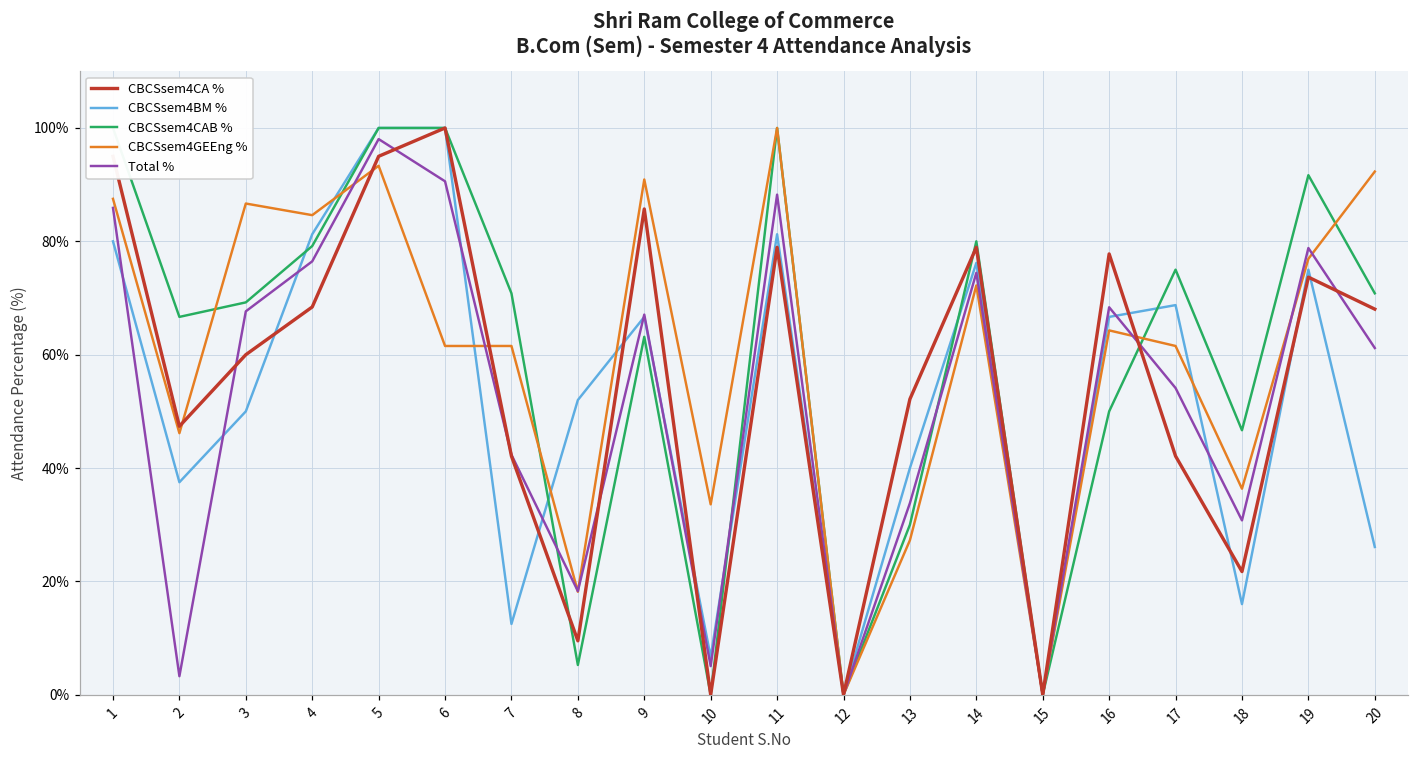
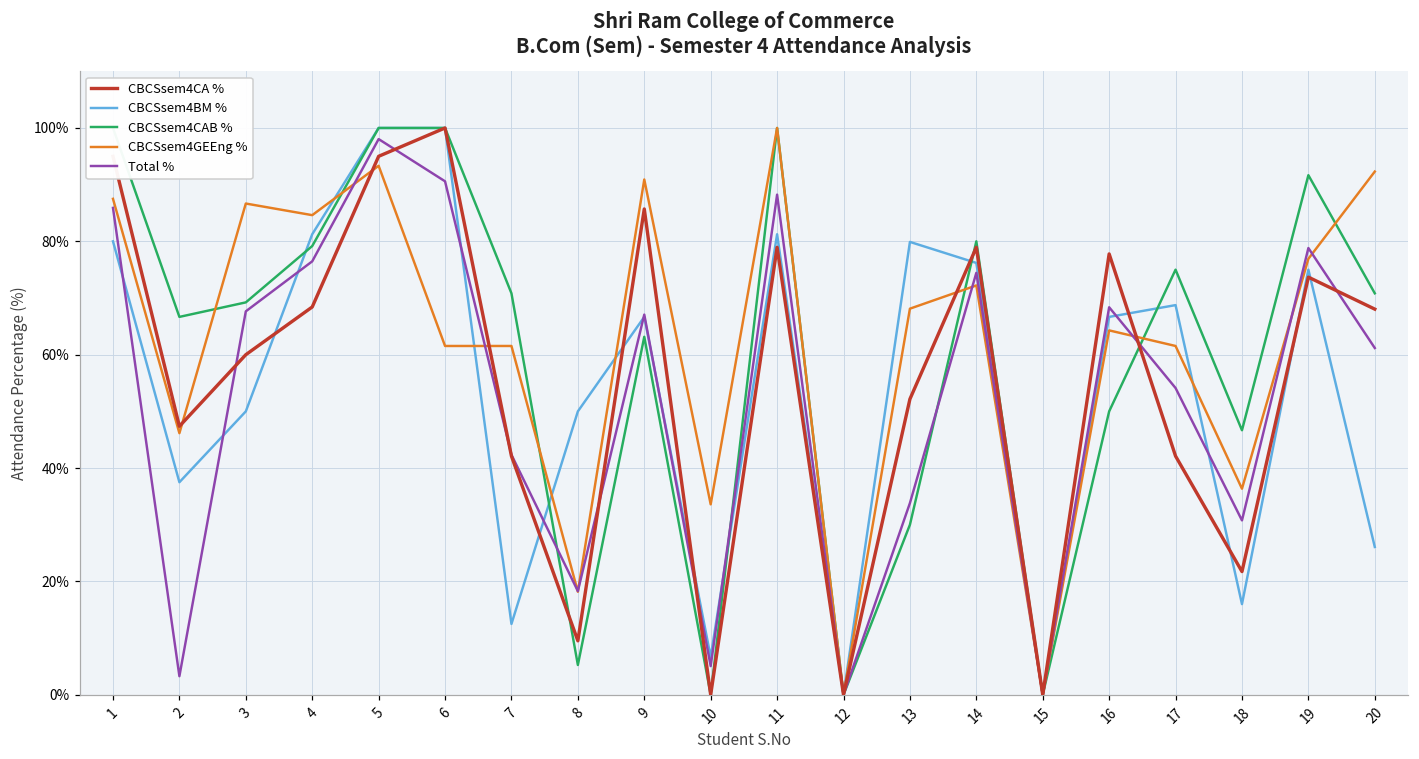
  {
    "CBCSsem4CA %": {
      "2": "47%",
      "3": "60%",
      "4": "68%",
      "5": "95%",
      "8": "10%",
      "9": "86%",
      "11": "79%",
      "13": "52%",
      "14": "79%",
      "16": "78%",
      "17": "42%",
      "18": "22%",
      "19": "74%",
      "20": "68%"
    },
    "CBCSsem4BM %": {
      "1": "80%",
      "2": "38%",
      "3": "50%",
      "4": "81%",
      "7": "13%",
-     "8": "52%",
+     "8": "50%",
      "10": "7%",
      "11": "81%",
-     "13": "40%",
+     "13": "80%",
      "14": "76%",
      "16": "67%",
      "17": "69%",
      "18": "16%",
      "19": "75%",
      "20": "26%"
    },
    "CBCSsem4CAB %": {
      "2": "67%",
      "3": "69%",
      "4": "79%",
      "7": "71%",
      "8": "5%",
      "9": "63%",
      "13": "30%",
      "14": "80%",
      "16": "50%",
      "17": "75%",
      "18": "47%",
      "19": "92%",
      "20": "71%"
    },
    "CBCSsem4GEEng %": {
      "1": "88%",
      "2": "46%",
      "3": "87%",
      "4": "85%",
      "5": "93%",
      "6": "62%",
      "7": "62%",
      "9": "91%",
      "10": "34%",
-     "13": "27%",
+     "13": "68%",
      "14": "72%",
      "16": "64%",
      "17": "62%",
      "18": "36%",
      "19": "77%",
      "20": "92%"
    },
    "Total %": {
      "1": "86%",
      "2": "3%",
      "3": "68%",
      "4": "76%",
      "5": "98%",
      "6": "91%",
      "10": "5%",
      "11": "88%",
      "13": "34%",
      "14": "74%",
      "16": "68%",
      "17": "54%",
      "18": "31%",
      "19": "79%",
      "20": "61%"
    }
  }
